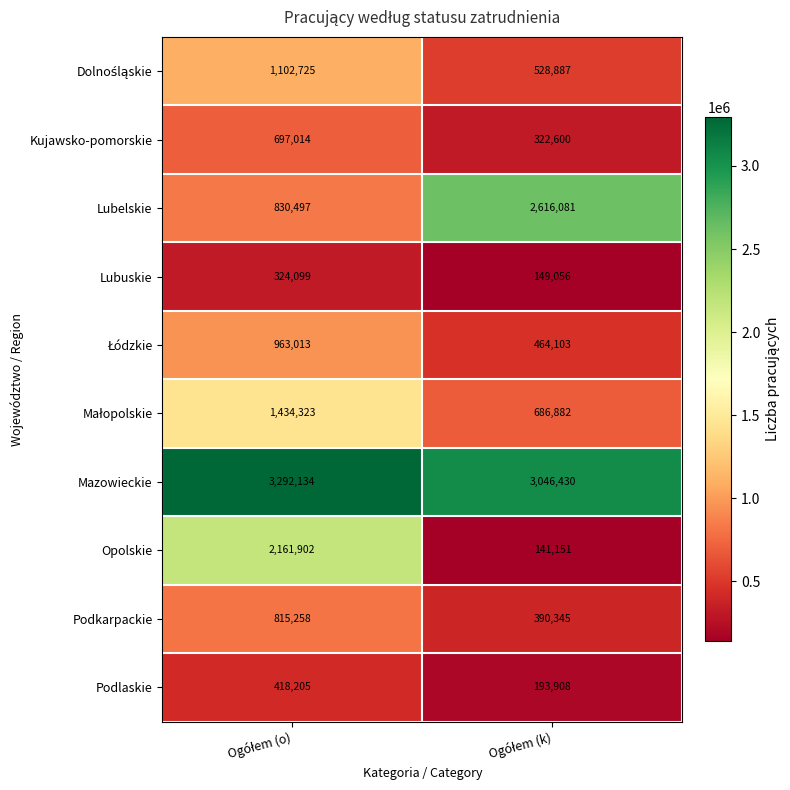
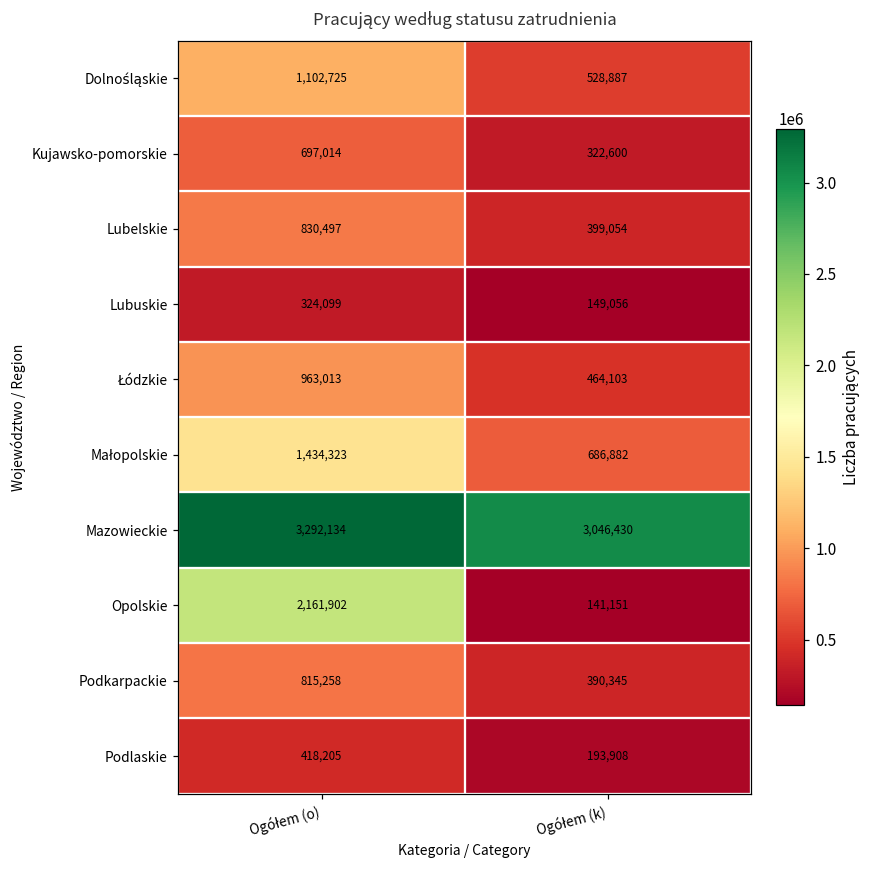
  {
    "Dolnośląskie": {
      "Ogółem (o)": "1,102,725",
      "Ogółem (k)": "528,887"
    },
    "Kujawsko-pomorskie": {
      "Ogółem (o)": "697,014",
      "Ogółem (k)": "322,600"
    },
    "Lubelskie": {
      "Ogółem (o)": "830,497",
-     "Ogółem (k)": "2,616,081"
+     "Ogółem (k)": "399,054"
    },
    "Lubuskie": {
      "Ogółem (o)": "324,099",
      "Ogółem (k)": "149,056"
    },
    "Łódzkie": {
      "Ogółem (o)": "963,013",
      "Ogółem (k)": "464,103"
    },
    "Małopolskie": {
      "Ogółem (o)": "1,434,323",
      "Ogółem (k)": "686,882"
    },
    "Mazowieckie": {
      "Ogółem (o)": "3,292,134",
      "Ogółem (k)": "3,046,430"
    },
    "Opolskie": {
      "Ogółem (o)": "2,161,902",
      "Ogółem (k)": "141,151"
    },
    "Podkarpackie": {
      "Ogółem (o)": "815,258",
      "Ogółem (k)": "390,345"
    },
    "Podlaskie": {
      "Ogółem (o)": "418,205",
      "Ogółem (k)": "193,908"
    }
  }
